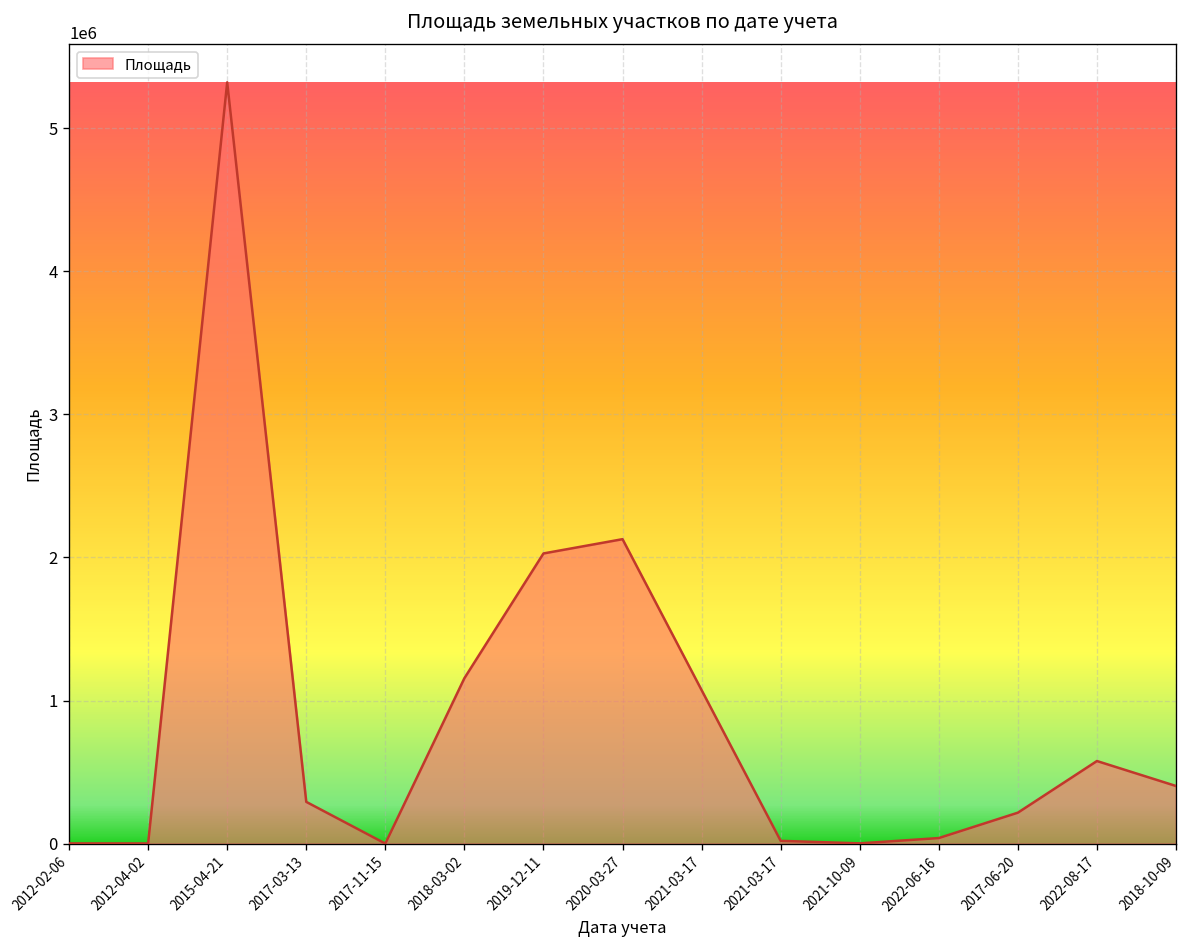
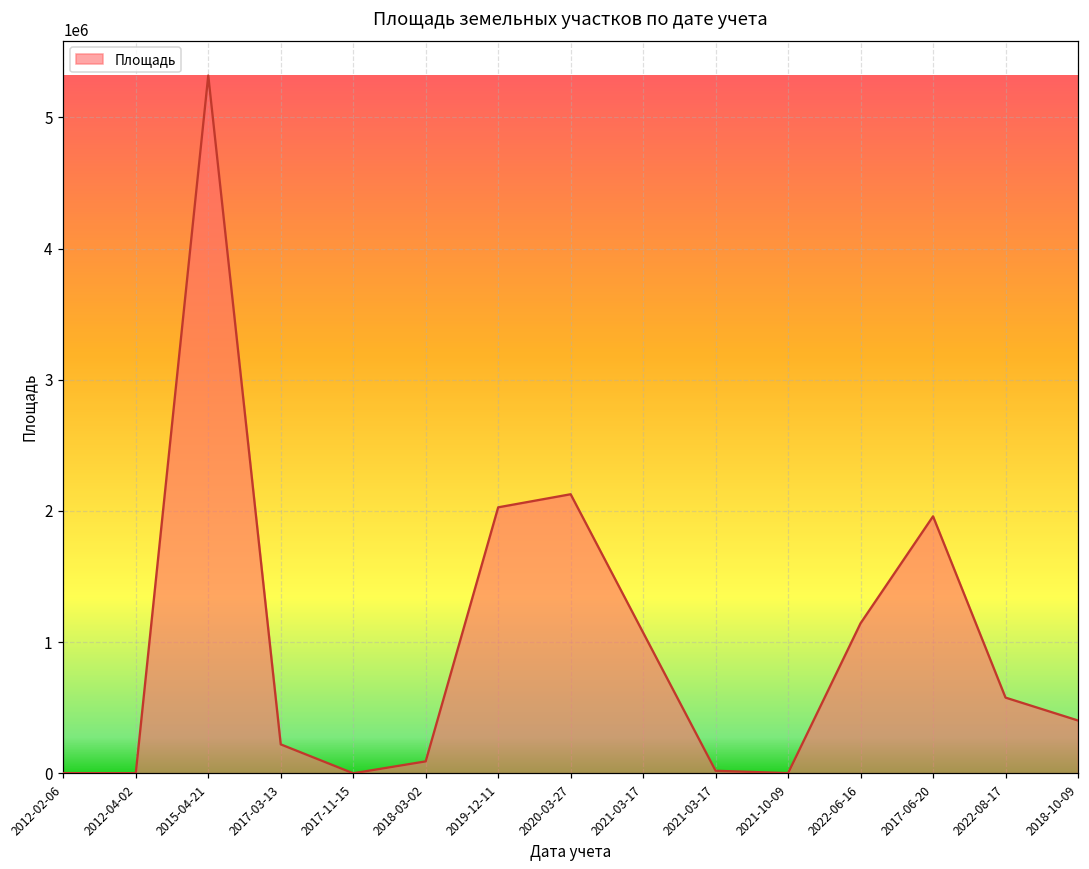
  {
    "2012-02-06": 0,
    "2012-04-02": 0,
    "2015-04-21": 5320000,
-   "2017-03-13": 290000,
+   "2017-03-13": 220000,
    "2017-11-15": 0,
-   "2018-03-02": 1160000,
+   "2018-03-02": 90000,
    "2019-12-11": 2030000,
    "2020-03-27": 2130000,
    "2021-10-09": 0,
-   "2022-06-16": 40000,
-   "2017-06-20": 220000,
+   "2022-06-16": 1140000,
+   "2017-06-20": 1960000,
    "2022-08-17": 580000,
    "2018-10-09": 400000
  }
